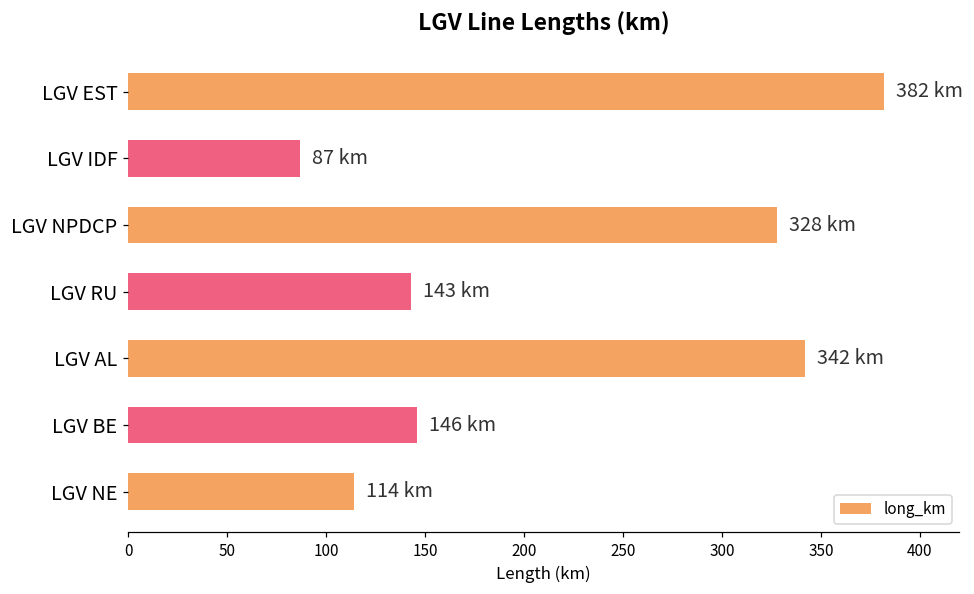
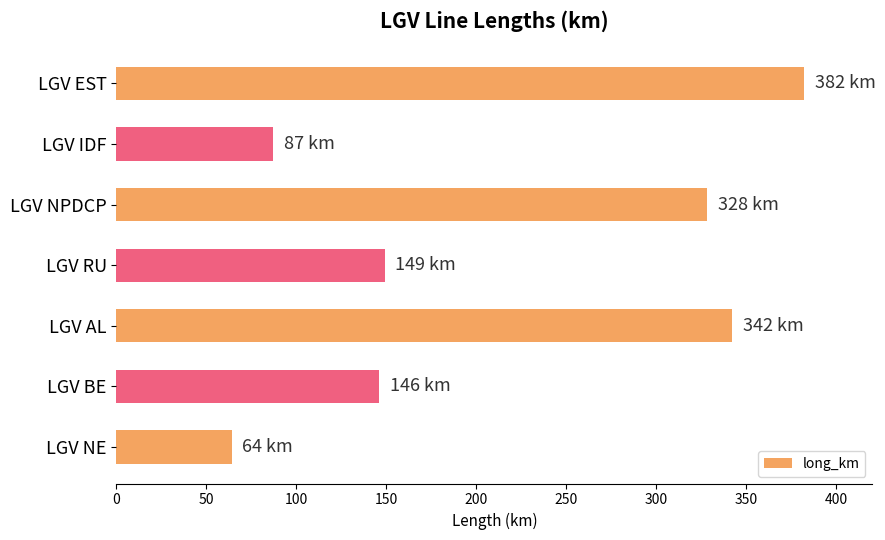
  {
    "LGV EST": 382,
    "LGV IDF": 87,
    "LGV NPDCP": 328,
-   "LGV RU": 143,
+   "LGV RU": 149,
    "LGV AL": 342,
    "LGV BE": 146,
-   "LGV NE": 114
+   "LGV NE": 64
  }
